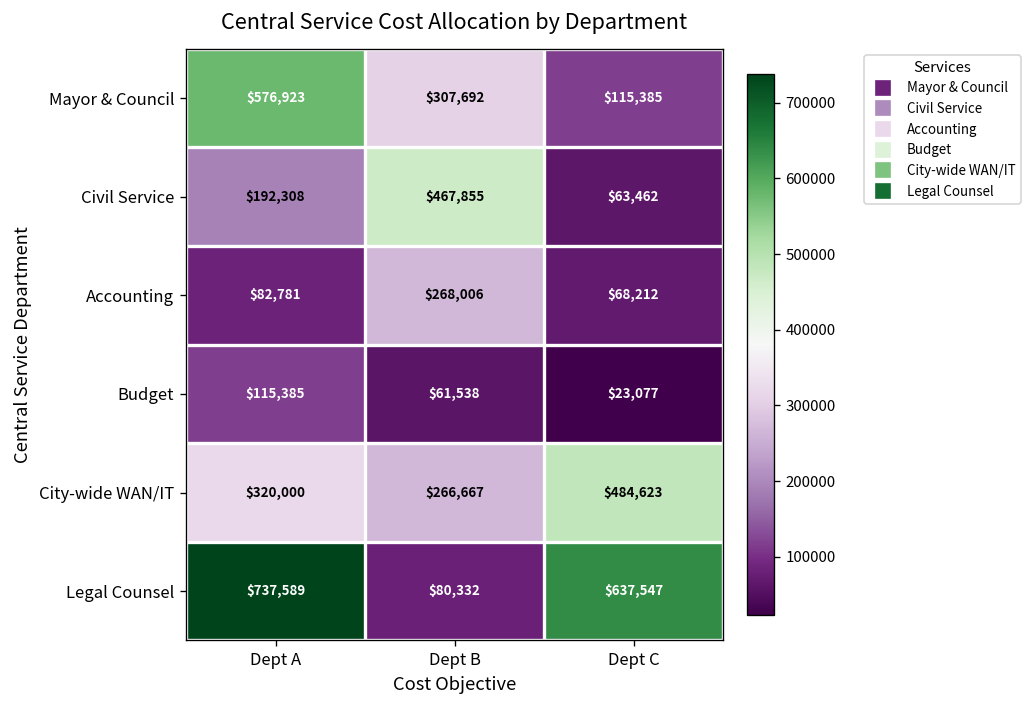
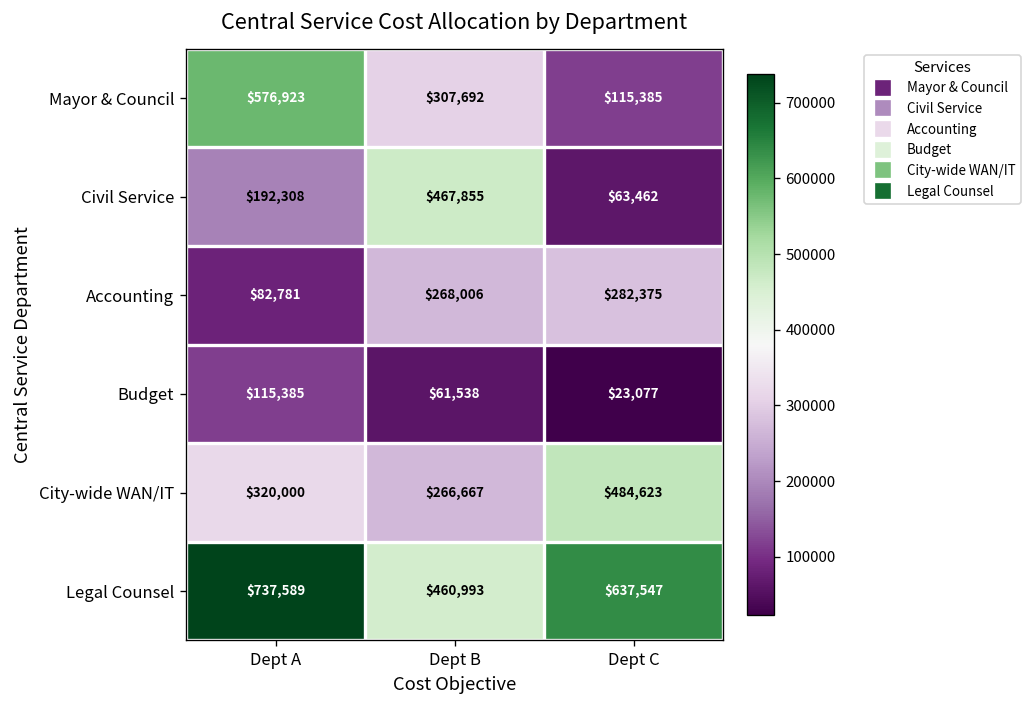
  {
    "Mayor & Council": {
      "Dept A": "$576,923",
      "Dept B": "$307,692",
      "Dept C": "$115,385"
    },
    "Civil Service": {
      "Dept A": "$192,308",
      "Dept B": "$467,855",
      "Dept C": "$63,462"
    },
    "Accounting": {
      "Dept A": "$82,781",
      "Dept B": "$268,006",
-     "Dept C": "$68,212"
+     "Dept C": "$282,375"
    },
    "Budget": {
      "Dept A": "$115,385",
      "Dept B": "$61,538",
      "Dept C": "$23,077"
    },
    "City-wide WAN/IT": {
      "Dept A": "$320,000",
      "Dept B": "$266,667",
      "Dept C": "$484,623"
    },
    "Legal Counsel": {
      "Dept A": "$737,589",
-     "Dept B": "$80,332",
+     "Dept B": "$460,993",
      "Dept C": "$637,547"
    }
  }
